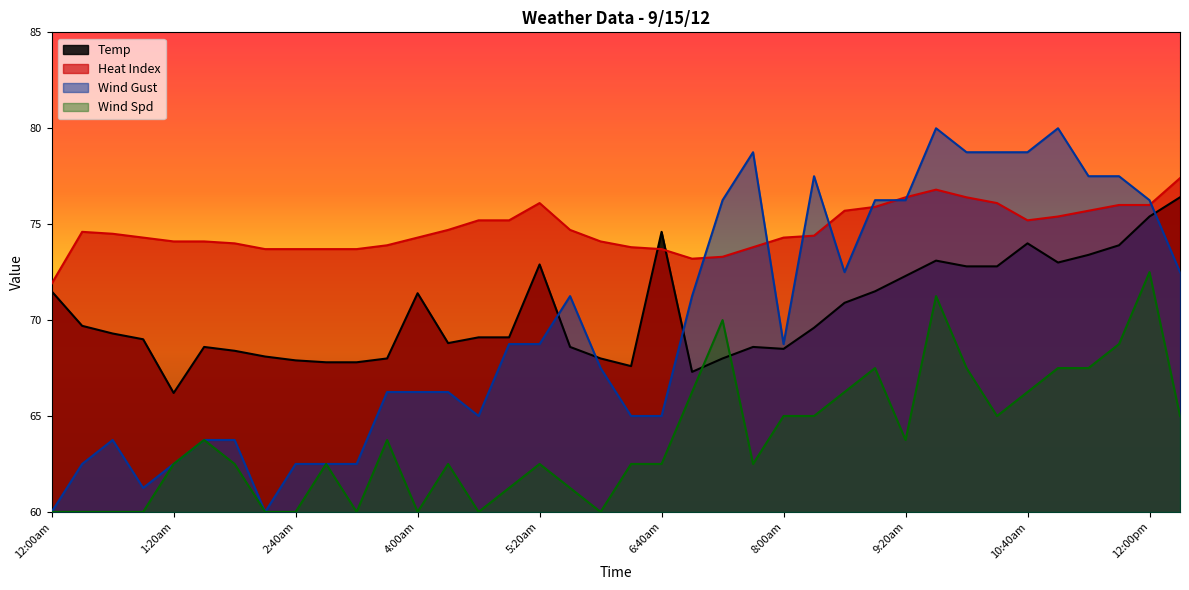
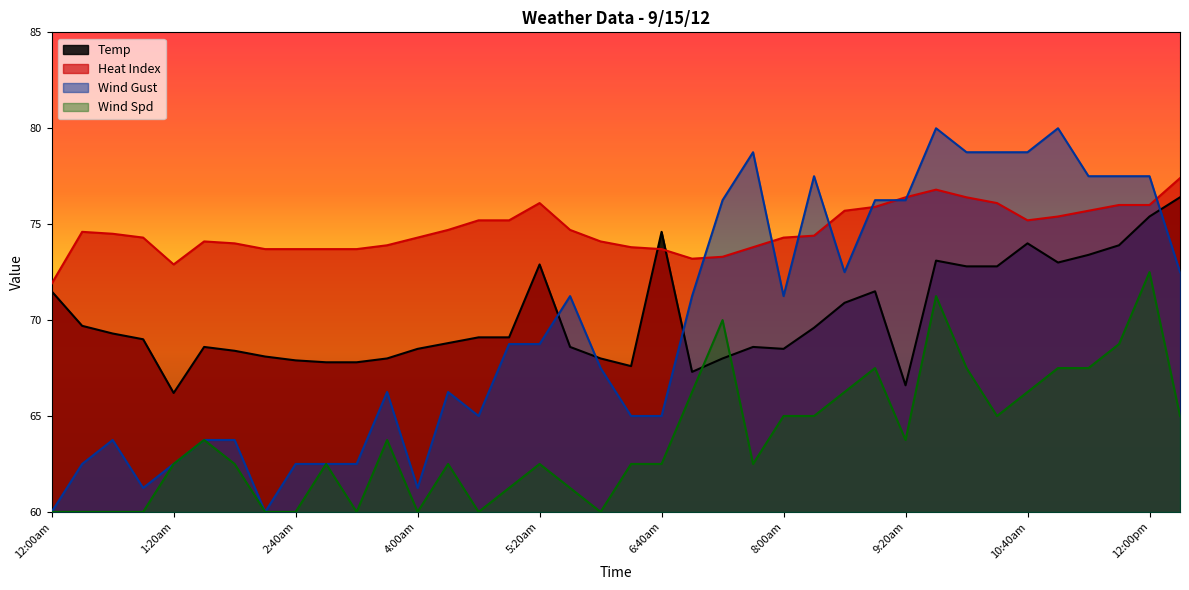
  {
    "Temp": {
      "12:00am": 71.5,
      "1:20am": 66.2,
      "2:40am": 67.9,
-     "4:00am": 71.4,
+     "4:00am": 68.5,
      "5:20am": 72.9,
      "6:40am": 74.6,
      "8:00am": 68.5,
-     "9:20am": 72.3,
+     "9:20am": 66.6,
      "10:40am": 74.0,
      "12:00pm": 75.4
    },
    "Heat Index": {
      "12:00am": 71.9,
-     "1:20am": 74.1,
+     "1:20am": 72.9,
      "2:40am": 73.7,
      "4:00am": 74.3,
      "5:20am": 76.1,
      "6:40am": 73.7,
      "8:00am": 74.3,
      "9:20am": 76.4,
      "10:40am": 75.2,
      "12:00pm": 76.0
    },
    "Wind Gust": {
      "2:40am": 62.5,
-     "4:00am": 66.3,
+     "4:00am": 61.3,
      "5:20am": 68.8,
      "6:40am": 65.0,
-     "8:00am": 68.8,
+     "8:00am": 71.3,
      "9:20am": 76.3,
      "10:40am": 78.8,
-     "12:00pm": 76.3
+     "12:00pm": 77.5
    },
    "Wind Spd": {
      "2:40am": 60.0,
      "4:00am": 60.0,
      "5:20am": 62.5,
      "6:40am": 62.5,
      "8:00am": 65.0,
      "9:20am": 63.8,
      "10:40am": 66.3,
      "12:00pm": 72.5
    }
  }
